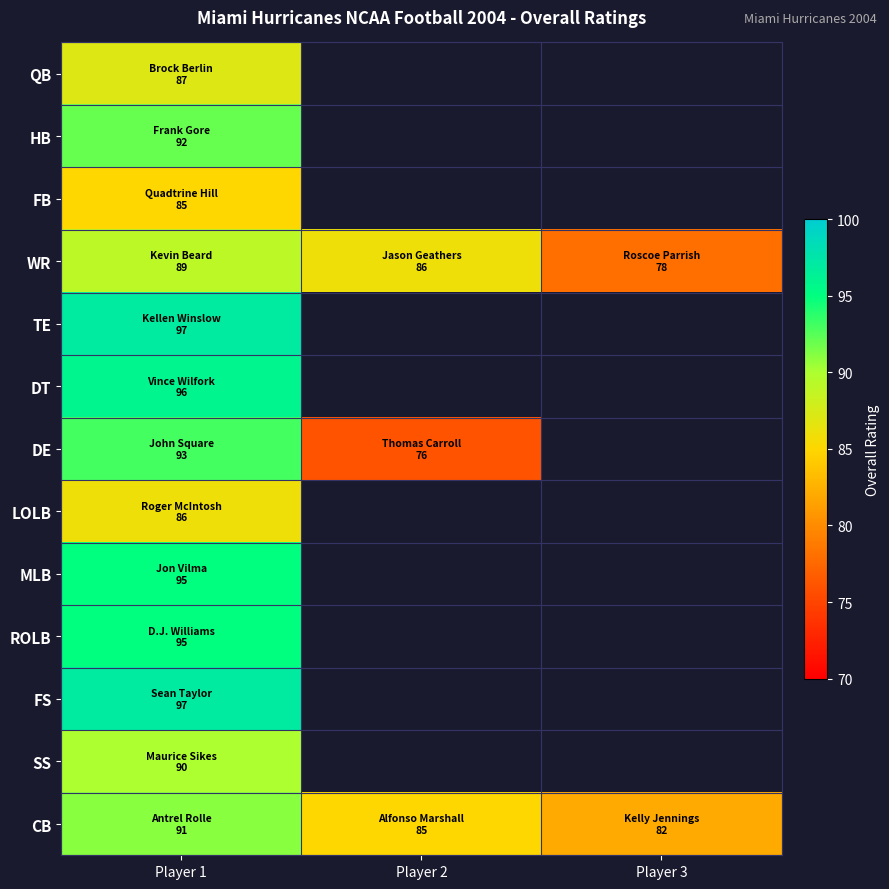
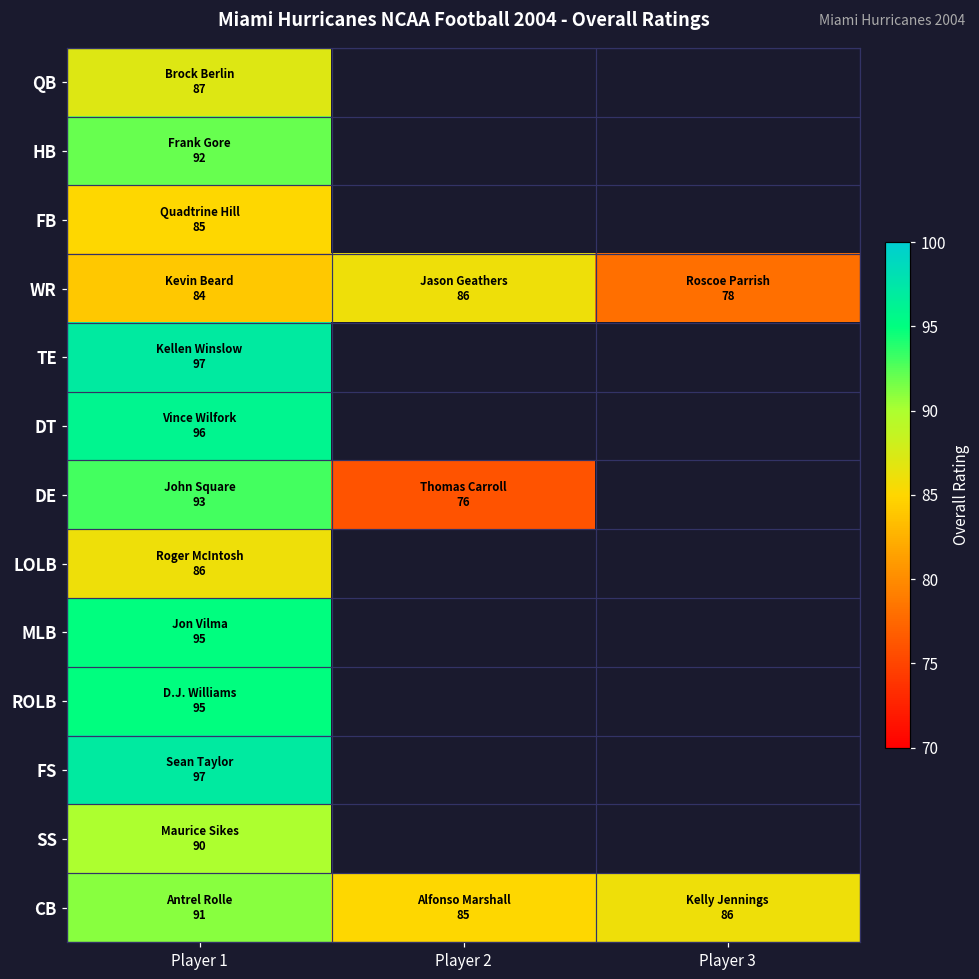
  {
    "QB": {
      "Player 1": 87
    },
    "HB": {
      "Player 1": 92
    },
    "FB": {
      "Player 1": 85
    },
    "WR": {
-     "Player 1": 89,
+     "Player 1": 84,
      "Player 2": 86,
      "Player 3": 78
    },
    "TE": {
      "Player 1": 97
    },
    "DT": {
      "Player 1": 96
    },
    "DE": {
      "Player 1": 93,
      "Player 2": 76
    },
    "LOLB": {
      "Player 1": 86
    },
    "MLB": {
      "Player 1": 95
    },
    "ROLB": {
      "Player 1": 95
    },
    "FS": {
      "Player 1": 97
    },
    "SS": {
      "Player 1": 90
    },
    "CB": {
      "Player 1": 91,
      "Player 2": 85,
-     "Player 3": 82
+     "Player 3": 86
    }
  }
